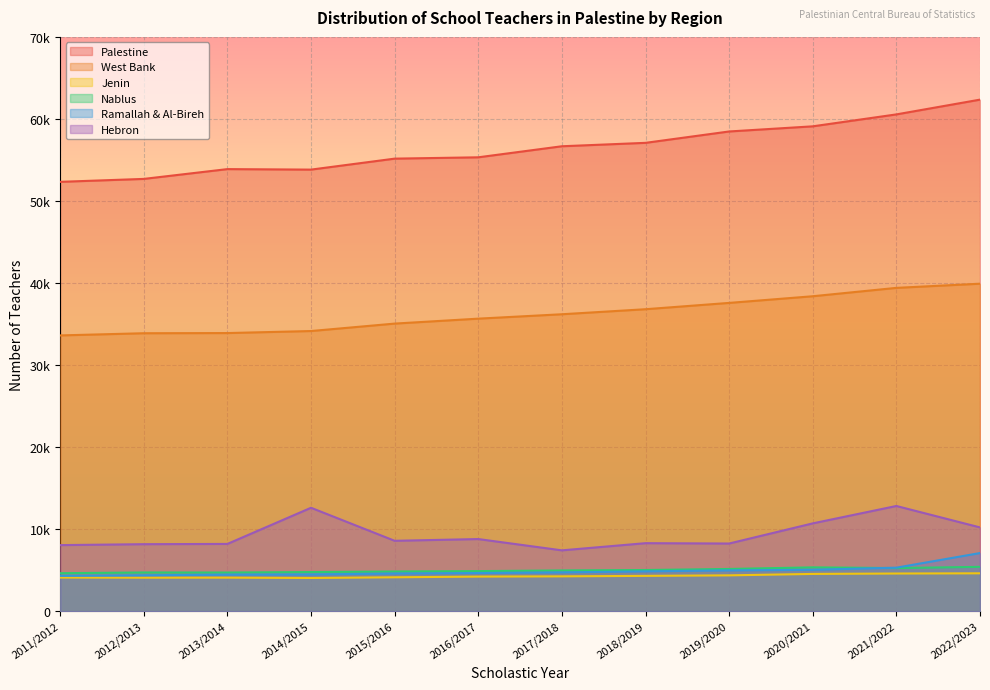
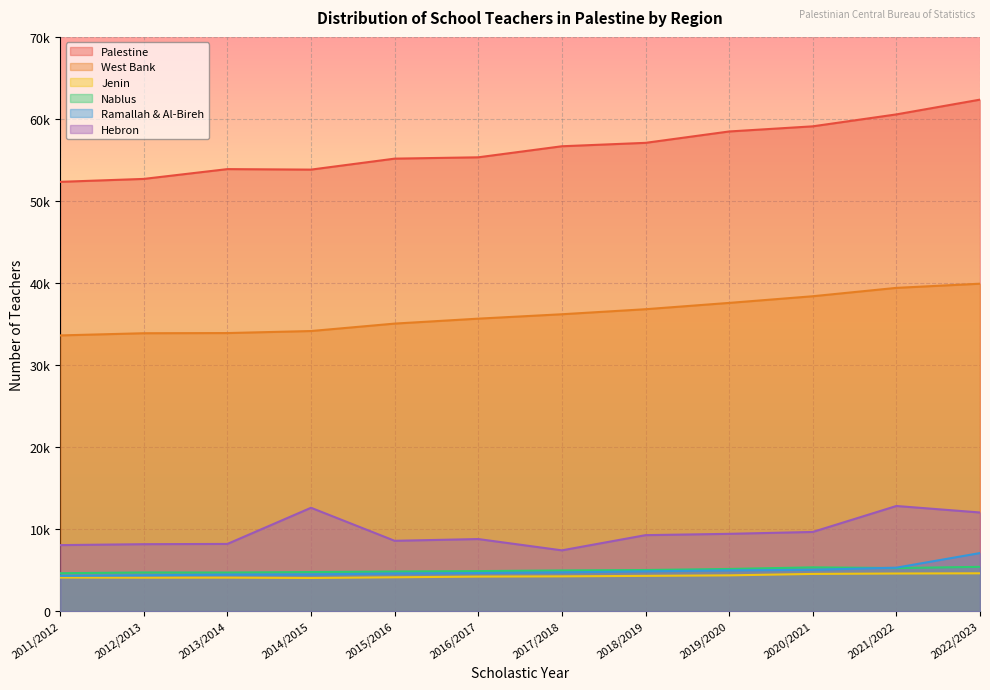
  {
    "Nablus": {
      "2011/2012": 5000,
      "2012/2013": 5000,
      "2022/2023": 5000
    },
    "Ramallah & Al-Bireh": {
      "2022/2023": 7000
    },
    "Hebron": {
      "2011/2012": 8000,
      "2012/2013": 8000,
      "2013/2014": 8000,
      "2014/2015": 13000,
      "2015/2016": 9000,
      "2016/2017": 9000,
      "2017/2018": 7000,
-     "2018/2019": 8000,
-     "2019/2020": 8000,
-     "2020/2021": 11000,
+     "2018/2019": 9000,
+     "2019/2020": 9000,
+     "2020/2021": 10000,
      "2021/2022": 13000,
-     "2022/2023": 10000
+     "2022/2023": 12000
    }
  }
